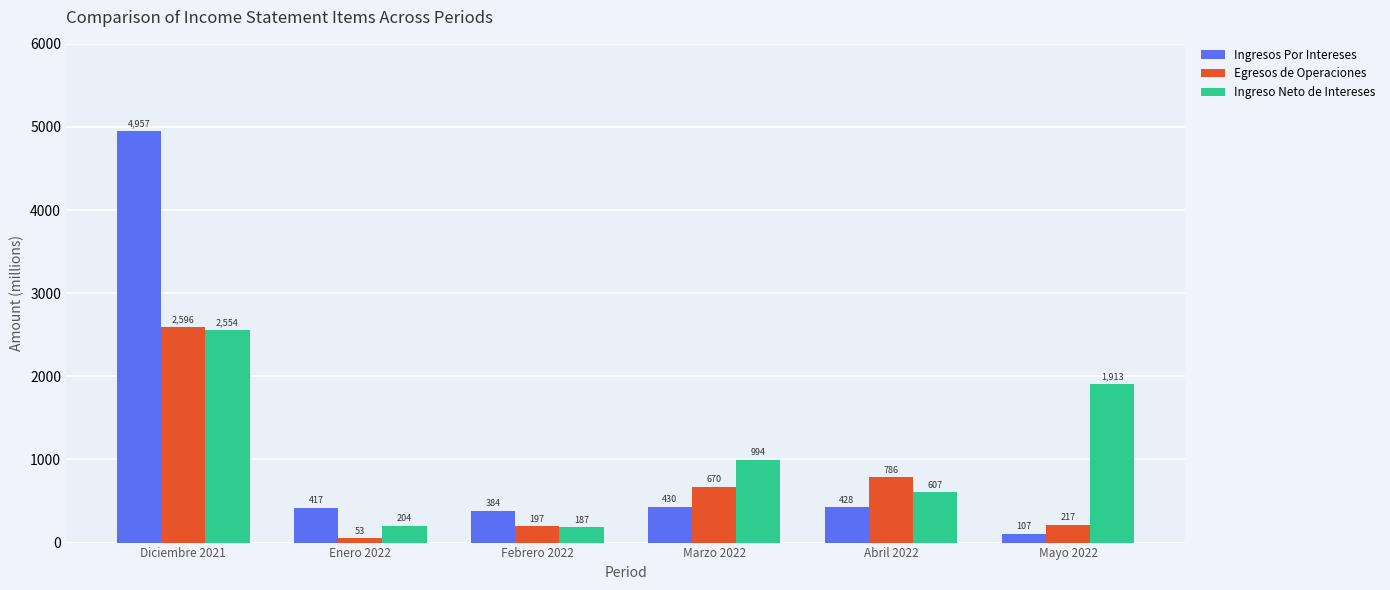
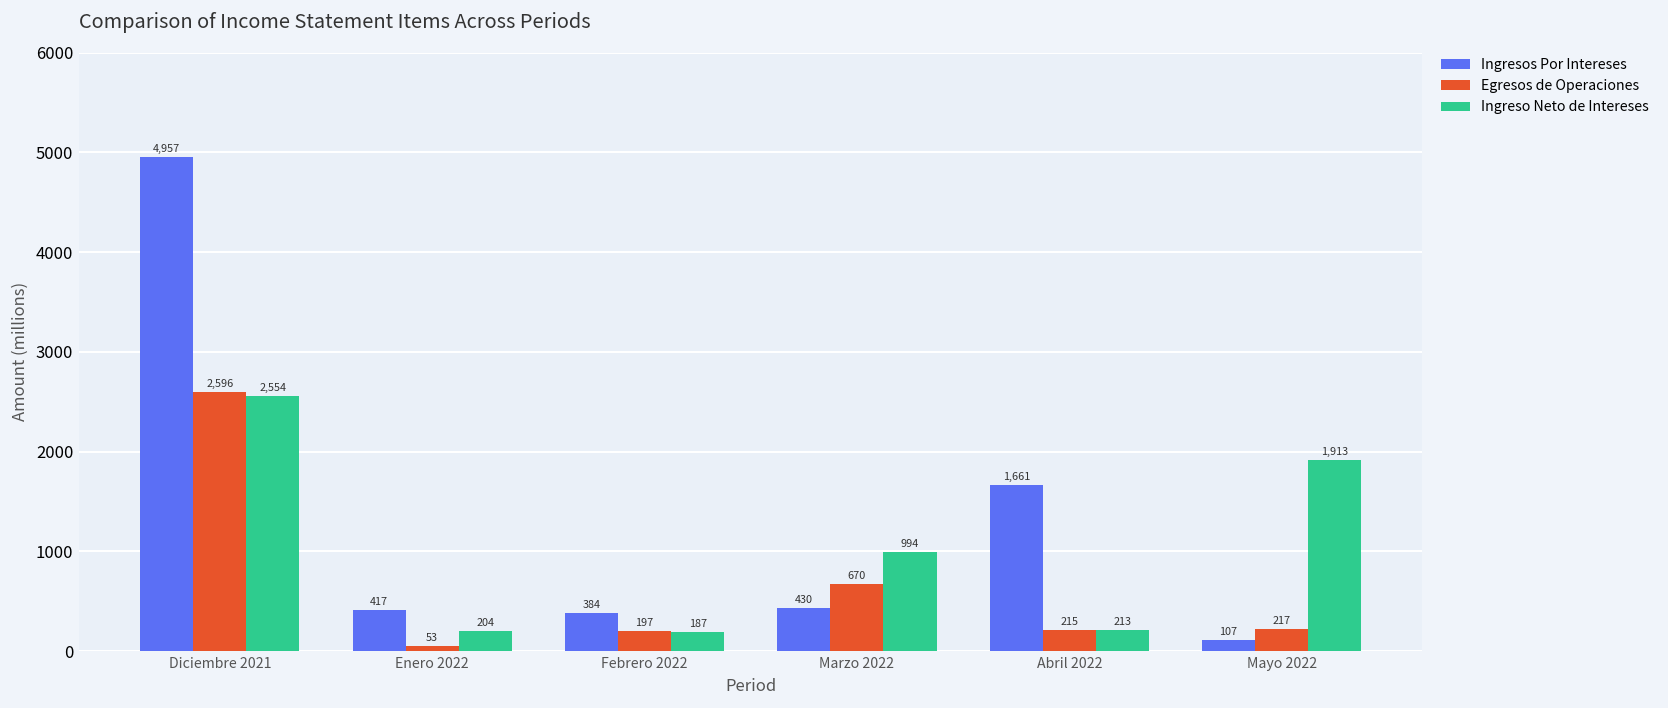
  {
    "Ingresos Por Intereses": {
      "Diciembre 2021": "4,957",
      "Enero 2022": "417",
      "Febrero 2022": "384",
      "Marzo 2022": "430",
-     "Abril 2022": "428",
+     "Abril 2022": "1,661",
      "Mayo 2022": "107"
    },
    "Egresos de Operaciones": {
      "Diciembre 2021": "2,596",
      "Enero 2022": "53",
      "Febrero 2022": "197",
      "Marzo 2022": "670",
-     "Abril 2022": "786",
+     "Abril 2022": "215",
      "Mayo 2022": "217"
    },
    "Ingreso Neto de Intereses": {
      "Diciembre 2021": "2,554",
      "Enero 2022": "204",
      "Febrero 2022": "187",
      "Marzo 2022": "994",
-     "Abril 2022": "607",
+     "Abril 2022": "213",
      "Mayo 2022": "1,913"
    }
  }
